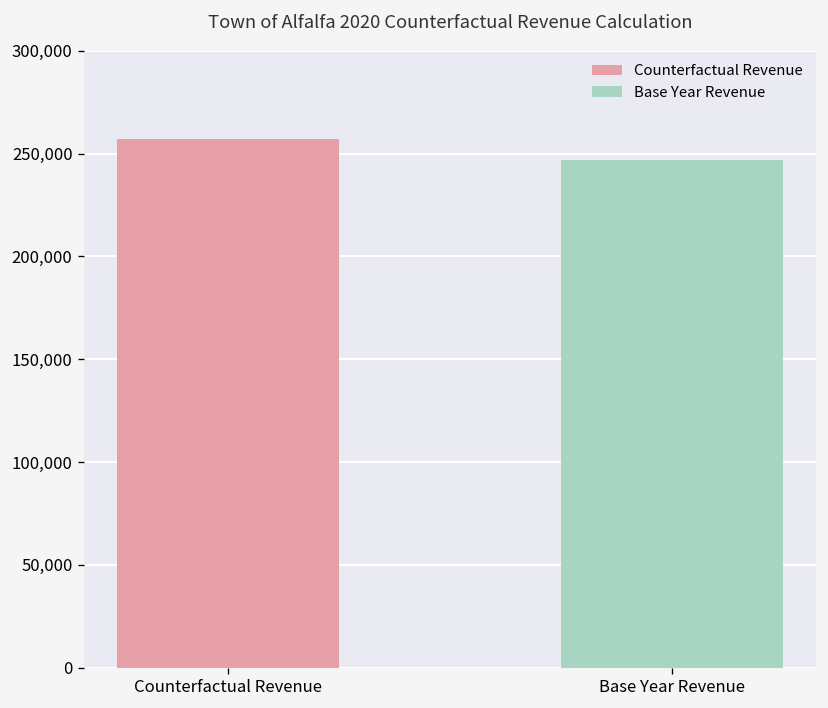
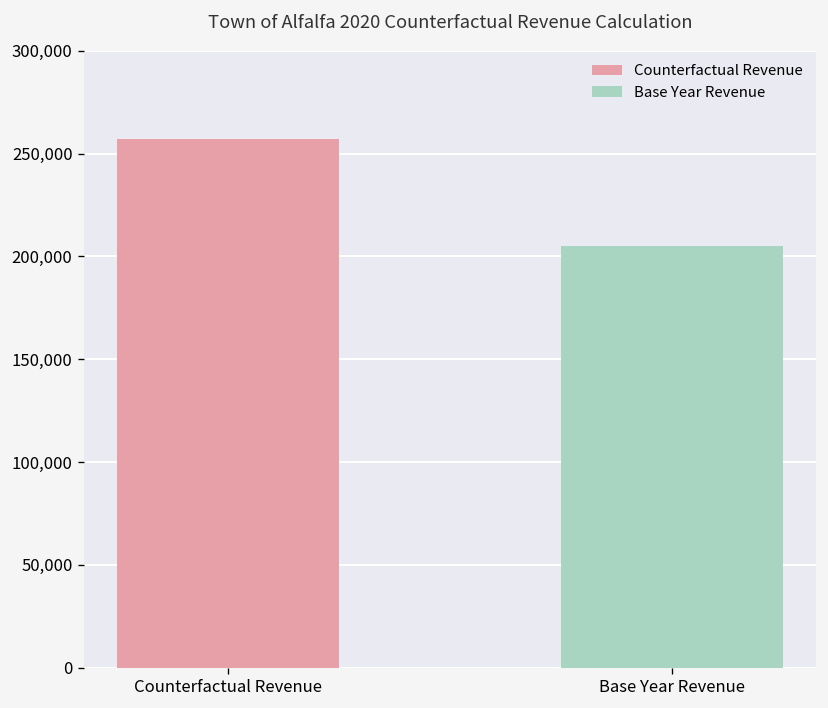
  {
    "Counterfactual Revenue": "257,000",
-   "Base Year Revenue": "247,000"
+   "Base Year Revenue": "205,000"
  }
